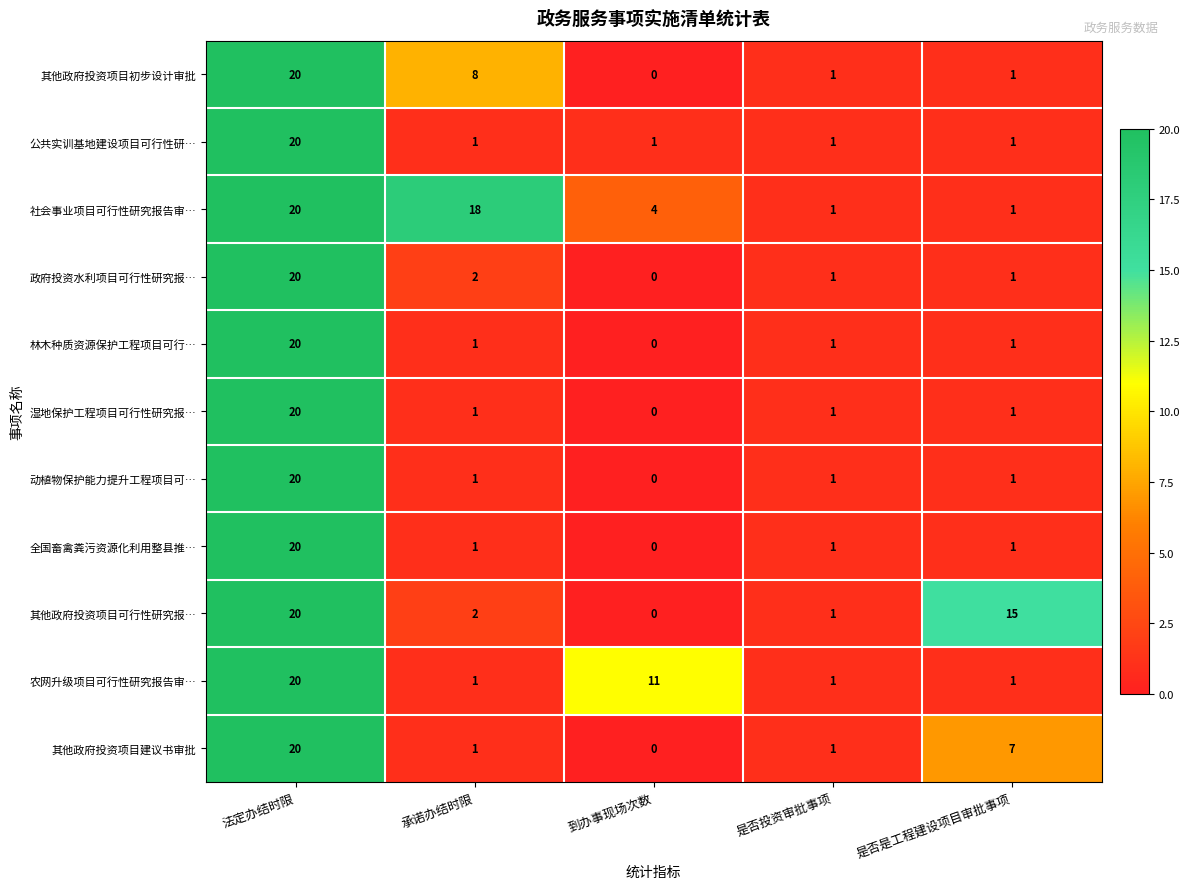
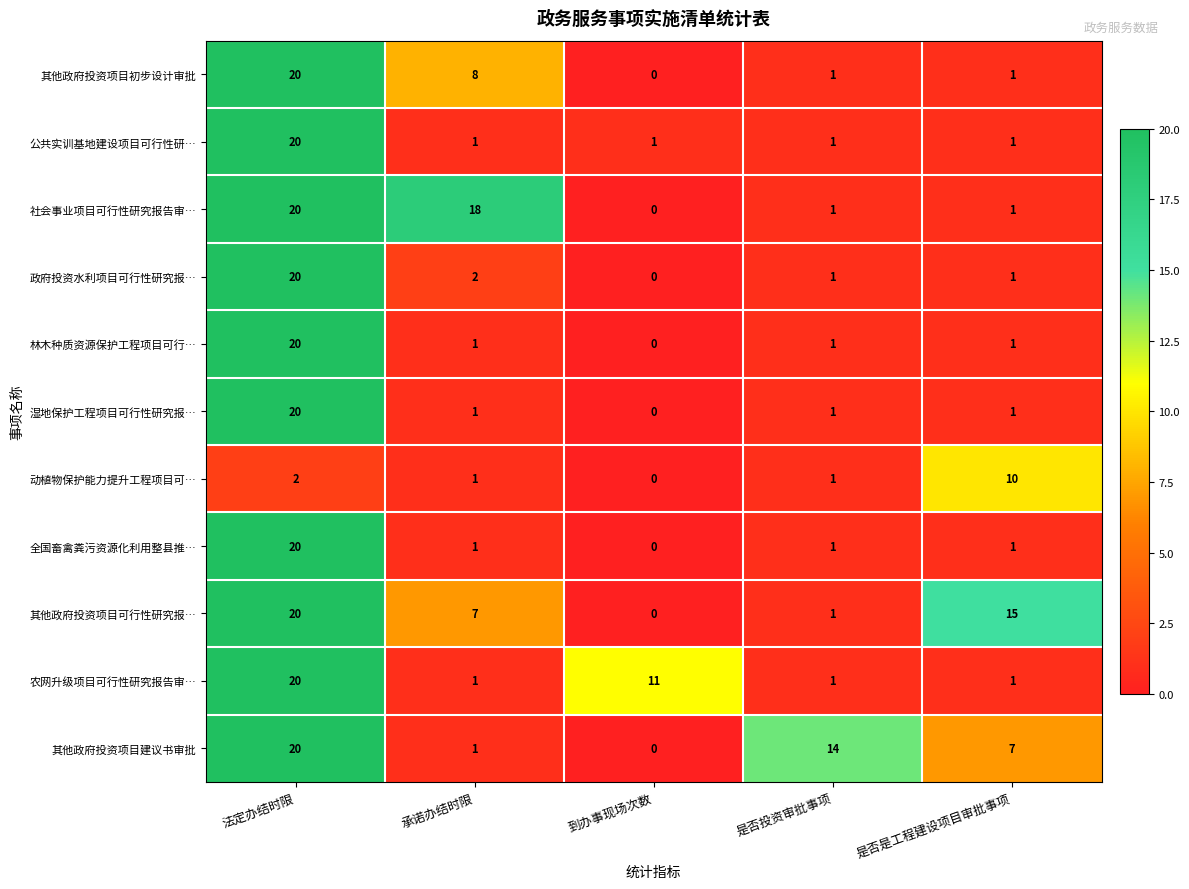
  {
    "其他政府投资项目初步设计审批": {
      "法定办结时限": 20,
      "承诺办结时限": 8,
      "到办事现场次数": 0,
      "是否投资审批事项": 1,
      "是否是工程建设项目审批事项": 1
    },
    "公共实训基地建设项目可行性研…": {
      "法定办结时限": 20,
      "承诺办结时限": 1,
      "到办事现场次数": 1,
      "是否投资审批事项": 1,
      "是否是工程建设项目审批事项": 1
    },
    "社会事业项目可行性研究报告审…": {
      "法定办结时限": 20,
      "承诺办结时限": 18,
-     "到办事现场次数": 4,
+     "到办事现场次数": 0,
      "是否投资审批事项": 1,
      "是否是工程建设项目审批事项": 1
    },
    "政府投资水利项目可行性研究报…": {
      "法定办结时限": 20,
      "承诺办结时限": 2,
      "到办事现场次数": 0,
      "是否投资审批事项": 1,
      "是否是工程建设项目审批事项": 1
    },
    "林木种质资源保护工程项目可行…": {
      "法定办结时限": 20,
      "承诺办结时限": 1,
      "到办事现场次数": 0,
      "是否投资审批事项": 1,
      "是否是工程建设项目审批事项": 1
    },
    "湿地保护工程项目可行性研究报…": {
      "法定办结时限": 20,
      "承诺办结时限": 1,
      "到办事现场次数": 0,
      "是否投资审批事项": 1,
      "是否是工程建设项目审批事项": 1
    },
    "动植物保护能力提升工程项目可…": {
-     "法定办结时限": 20,
+     "法定办结时限": 2,
      "承诺办结时限": 1,
      "到办事现场次数": 0,
      "是否投资审批事项": 1,
-     "是否是工程建设项目审批事项": 1
+     "是否是工程建设项目审批事项": 10
    },
    "全国畜禽粪污资源化利用整县推…": {
      "法定办结时限": 20,
      "承诺办结时限": 1,
      "到办事现场次数": 0,
      "是否投资审批事项": 1,
      "是否是工程建设项目审批事项": 1
    },
    "其他政府投资项目可行性研究报…": {
      "法定办结时限": 20,
-     "承诺办结时限": 2,
+     "承诺办结时限": 7,
      "到办事现场次数": 0,
      "是否投资审批事项": 1,
      "是否是工程建设项目审批事项": 15
    },
    "农网升级项目可行性研究报告审…": {
      "法定办结时限": 20,
      "承诺办结时限": 1,
      "到办事现场次数": 11,
      "是否投资审批事项": 1,
      "是否是工程建设项目审批事项": 1
    },
    "其他政府投资项目建议书审批": {
      "法定办结时限": 20,
      "承诺办结时限": 1,
      "到办事现场次数": 0,
-     "是否投资审批事项": 1,
+     "是否投资审批事项": 14,
      "是否是工程建设项目审批事项": 7
    }
  }
